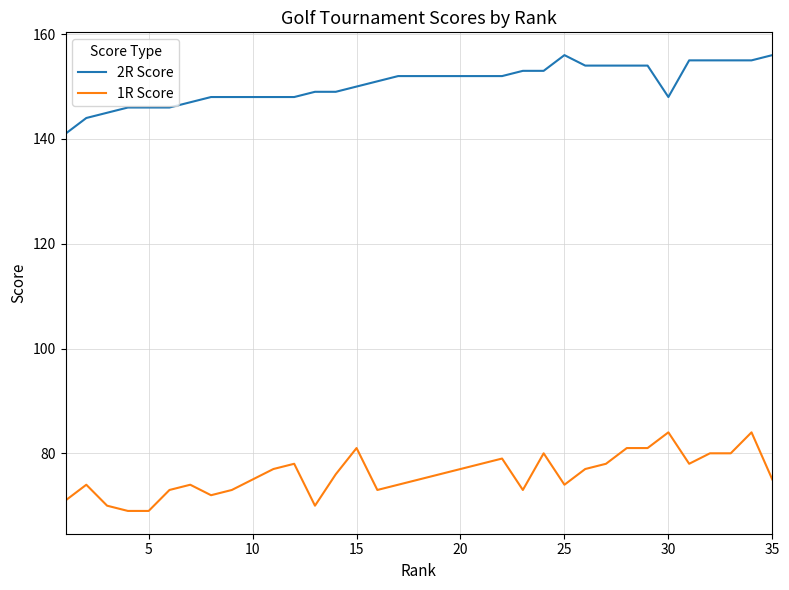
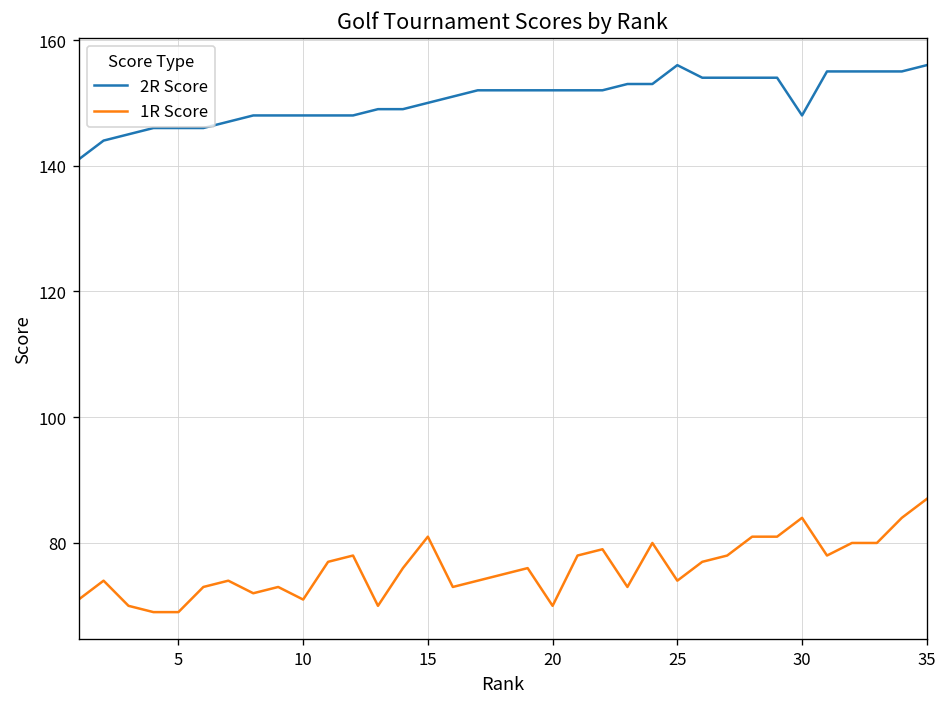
  {
    "2R Score": {
      "5": 146,
      "10": 148,
      "15": 150,
      "20": 152,
      "25": 156,
      "30": 148,
      "35": 156
    },
    "1R Score": {
      "5": 69,
-     "10": 75,
+     "10": 71,
      "15": 81,
-     "20": 77,
+     "20": 70,
      "25": 74,
      "30": 84,
-     "35": 75
+     "35": 87
    }
  }
